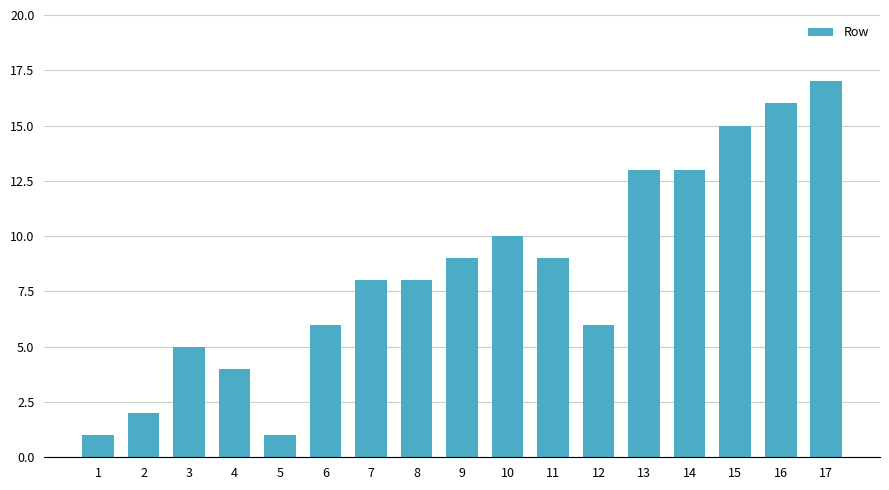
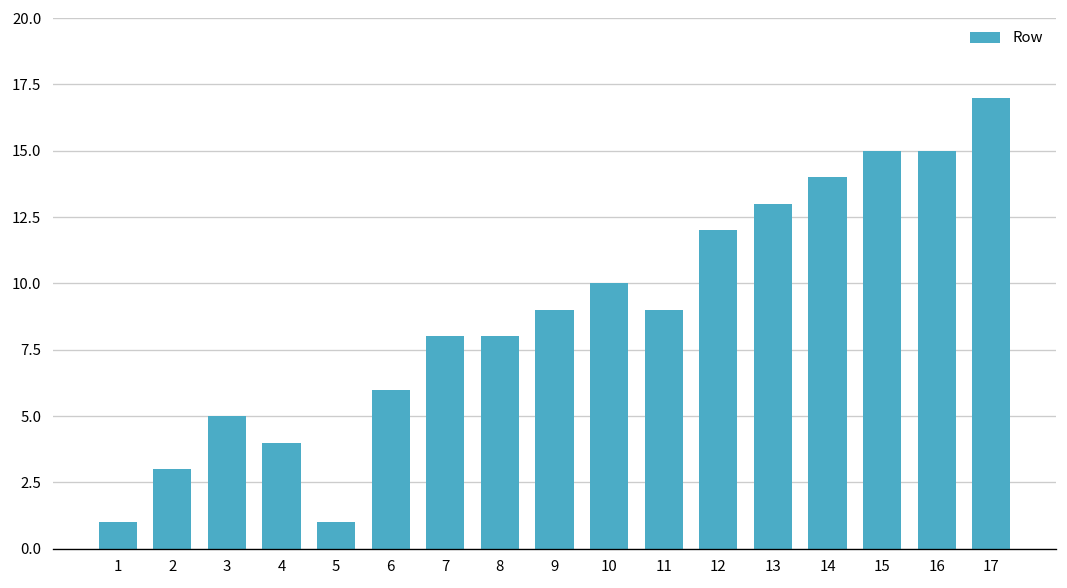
  {
    "1": 1,
-   "2": 2,
+   "2": 3,
    "3": 5,
    "4": 4,
    "5": 1,
    "6": 6,
    "7": 8,
    "8": 8,
    "9": 9,
    "10": 10,
    "11": 9,
-   "12": 6,
+   "12": 12,
    "13": 13,
-   "14": 13,
+   "14": 14,
    "15": 15,
-   "16": 16,
+   "16": 15,
    "17": 17
  }
